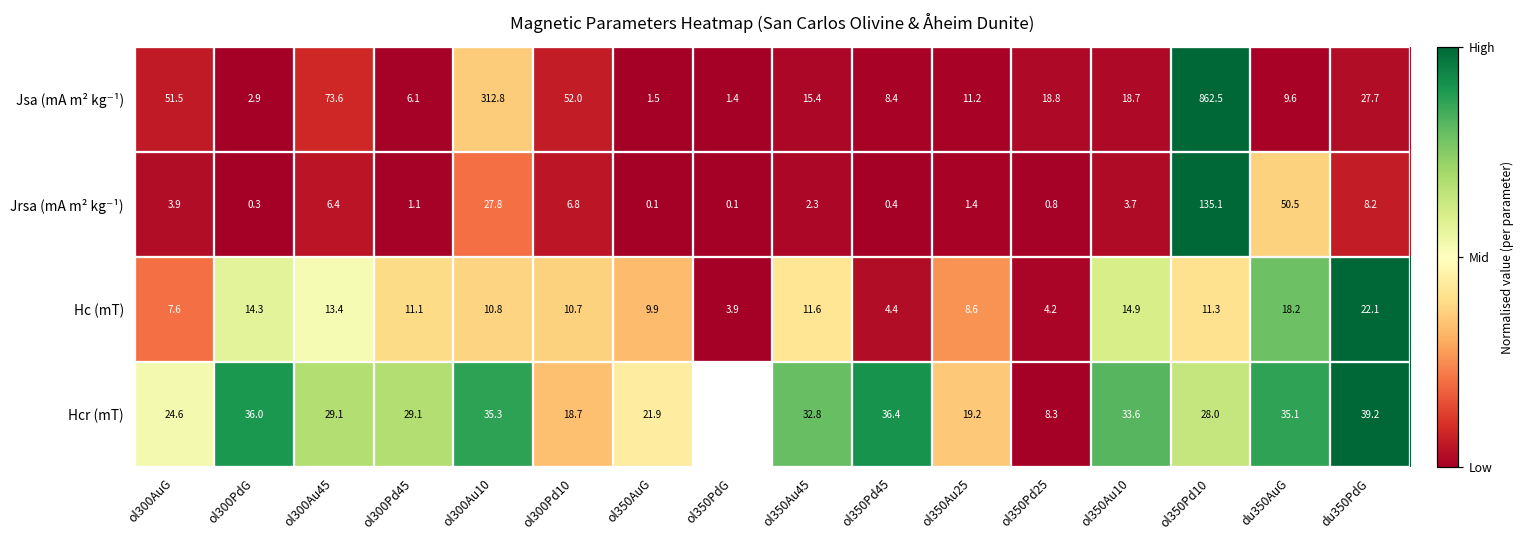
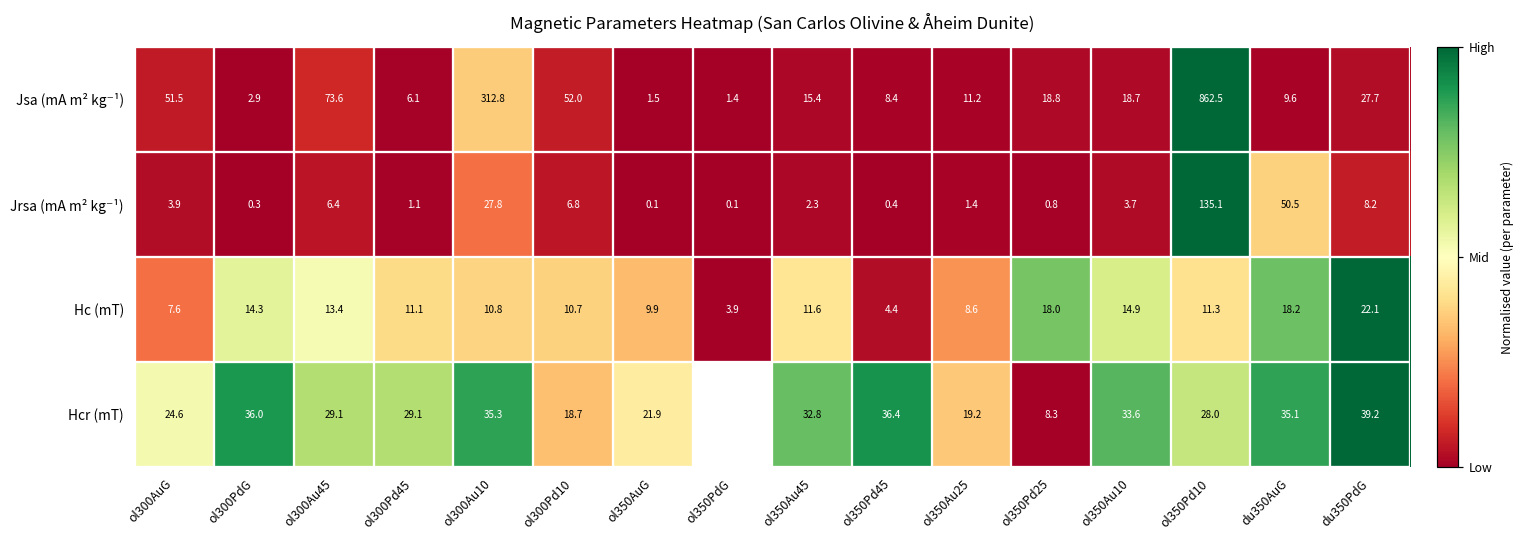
  {
    "Jsa (mA m² kg⁻¹)": {
      "ol300AuG": 51.5,
      "ol300PdG": 2.9,
      "ol300Au45": 73.6,
      "ol300Pd45": 6.1,
      "ol300Au10": 312.8,
      "ol300Pd10": 52.0,
      "ol350AuG": 1.5,
      "ol350PdG": 1.4,
      "ol350Au45": 15.4,
      "ol350Pd45": 8.4,
      "ol350Au25": 11.2,
      "ol350Pd25": 18.8,
      "ol350Au10": 18.7,
      "ol350Pd10": 862.5,
      "du350AuG": 9.6,
      "du350PdG": 27.7
    },
    "Jrsa (mA m² kg⁻¹)": {
      "ol300AuG": 3.9,
      "ol300PdG": 0.3,
      "ol300Au45": 6.4,
      "ol300Pd45": 1.1,
      "ol300Au10": 27.8,
      "ol300Pd10": 6.8,
      "ol350AuG": 0.1,
      "ol350PdG": 0.1,
      "ol350Au45": 2.3,
      "ol350Pd45": 0.4,
      "ol350Au25": 1.4,
      "ol350Pd25": 0.8,
      "ol350Au10": 3.7,
      "ol350Pd10": 135.1,
      "du350AuG": 50.5,
      "du350PdG": 8.2
    },
    "Hc (mT)": {
      "ol300AuG": 7.6,
      "ol300PdG": 14.3,
      "ol300Au45": 13.4,
      "ol300Pd45": 11.1,
      "ol300Au10": 10.8,
      "ol300Pd10": 10.7,
      "ol350AuG": 9.9,
      "ol350PdG": 3.9,
      "ol350Au45": 11.6,
      "ol350Pd45": 4.4,
      "ol350Au25": 8.6,
-     "ol350Pd25": 4.2,
+     "ol350Pd25": 18.0,
      "ol350Au10": 14.9,
      "ol350Pd10": 11.3,
      "du350AuG": 18.2,
      "du350PdG": 22.1
    },
    "Hcr (mT)": {
      "ol300AuG": 24.6,
      "ol300PdG": 36.0,
      "ol300Au45": 29.1,
      "ol300Pd45": 29.1,
      "ol300Au10": 35.3,
      "ol300Pd10": 18.7,
      "ol350AuG": 21.9,
      "ol350Au45": 32.8,
      "ol350Pd45": 36.4,
      "ol350Au25": 19.2,
      "ol350Pd25": 8.3,
      "ol350Au10": 33.6,
      "ol350Pd10": 28.0,
      "du350AuG": 35.1,
      "du350PdG": 39.2
    }
  }
